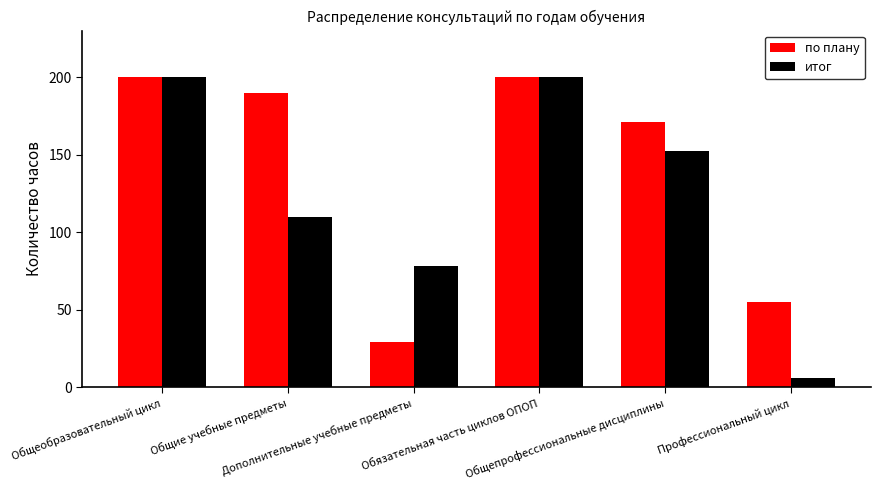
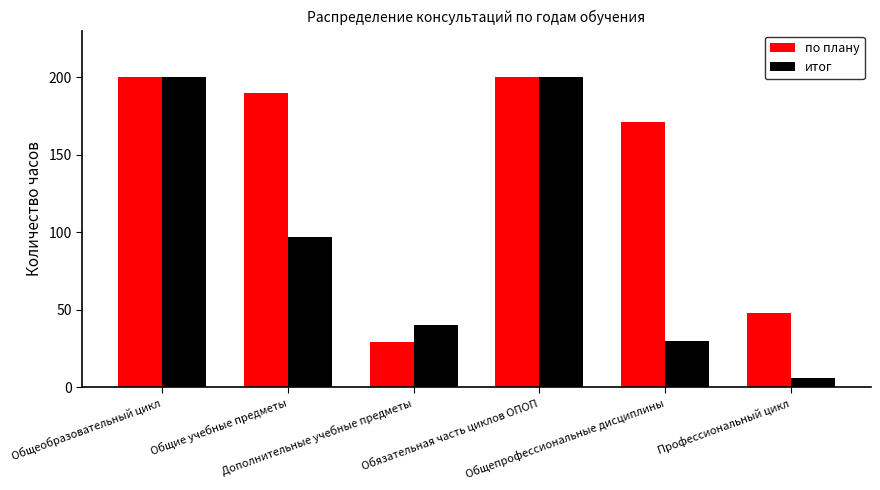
  {
    "по плану": {
      "Общеобразовательный цикл": 200,
      "Общие учебные предметы": 190,
      "Дополнительные учебные предметы": 29,
      "Обязательная часть циклов ОПОП": 200,
      "Общепрофессиональные дисциплины": 171,
-     "Профессиональный цикл": 55
+     "Профессиональный цикл": 48
    },
    "итог": {
      "Общеобразовательный цикл": 200,
-     "Общие учебные предметы": 110,
-     "Дополнительные учебные предметы": 78,
+     "Общие учебные предметы": 97,
+     "Дополнительные учебные предметы": 40,
      "Обязательная часть циклов ОПОП": 200,
-     "Общепрофессиональные дисциплины": 152,
+     "Общепрофессиональные дисциплины": 30,
      "Профессиональный цикл": 6
    }
  }
